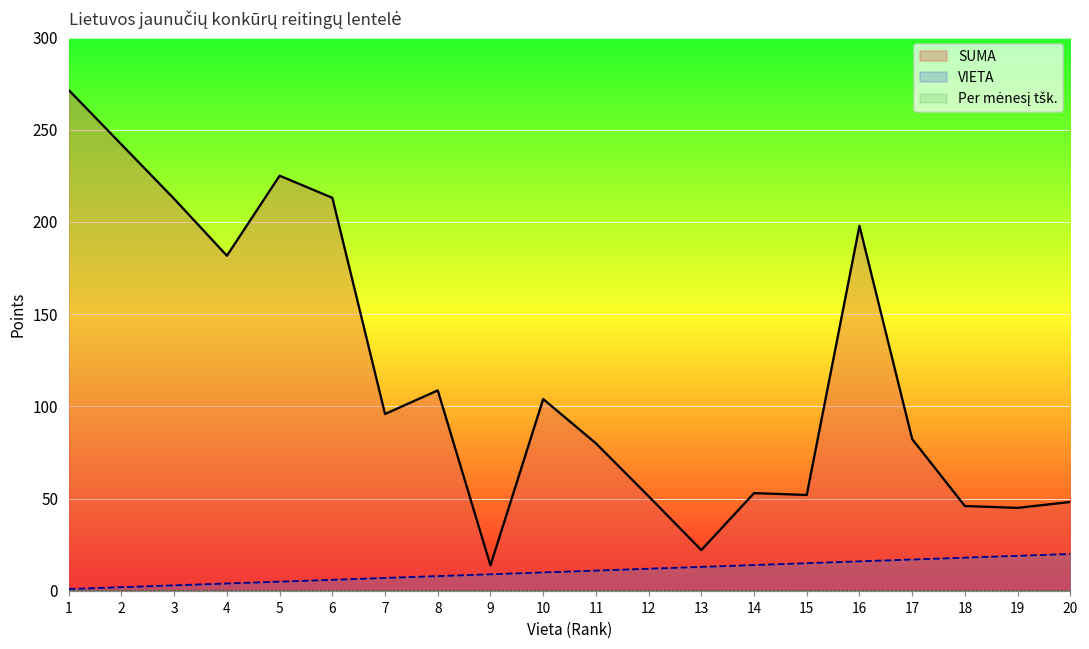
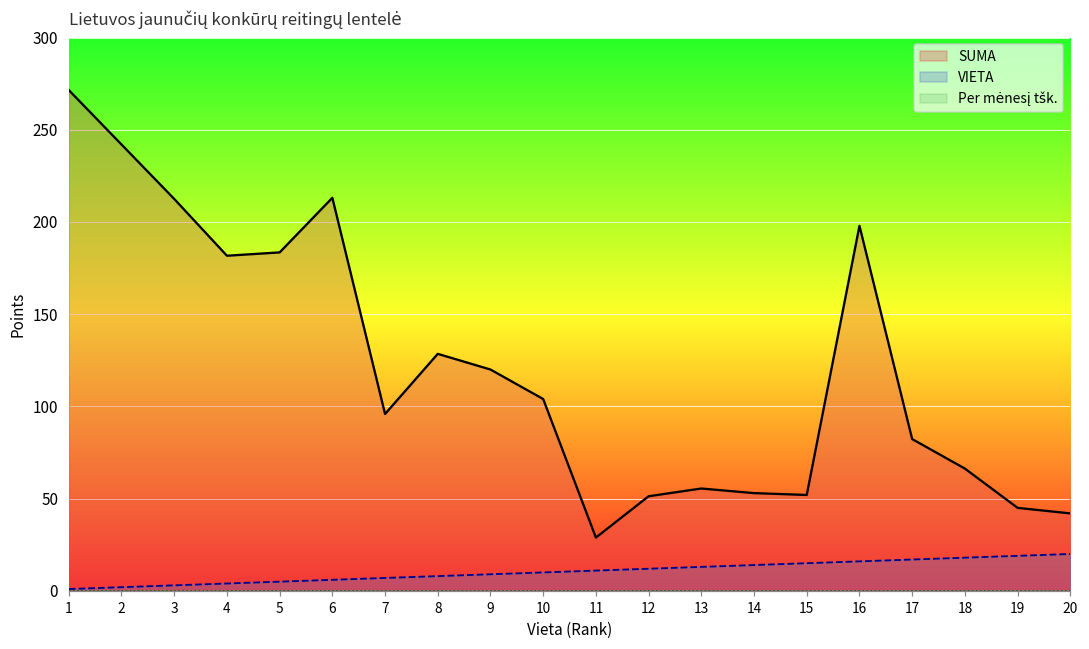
  {
    "SUMA": {
      "1": 272,
      "2": 242,
      "3": 213,
      "4": 182,
-     "5": 225,
+     "5": 184,
      "6": 213,
      "7": 96,
-     "8": 109,
-     "9": 14,
+     "8": 129,
+     "9": 120,
      "10": 104,
-     "11": 80,
+     "11": 29,
      "12": 51,
-     "13": 22,
+     "13": 56,
      "14": 53,
      "15": 52,
      "16": 198,
      "17": 82,
-     "18": 46,
+     "18": 66,
      "19": 45,
-     "20": 48
+     "20": 42
    }
  }
